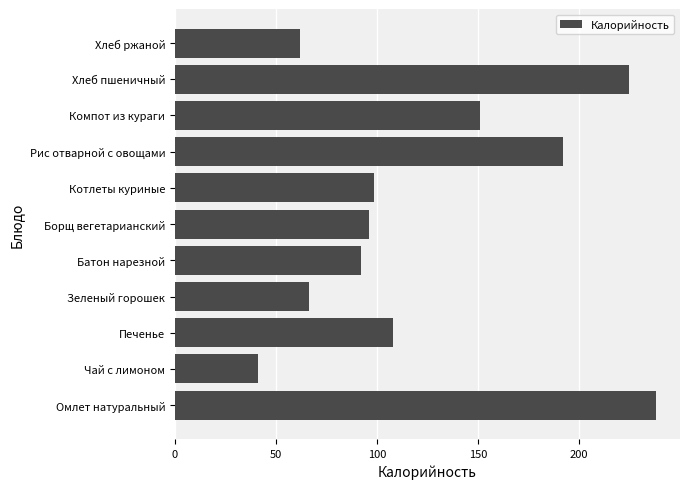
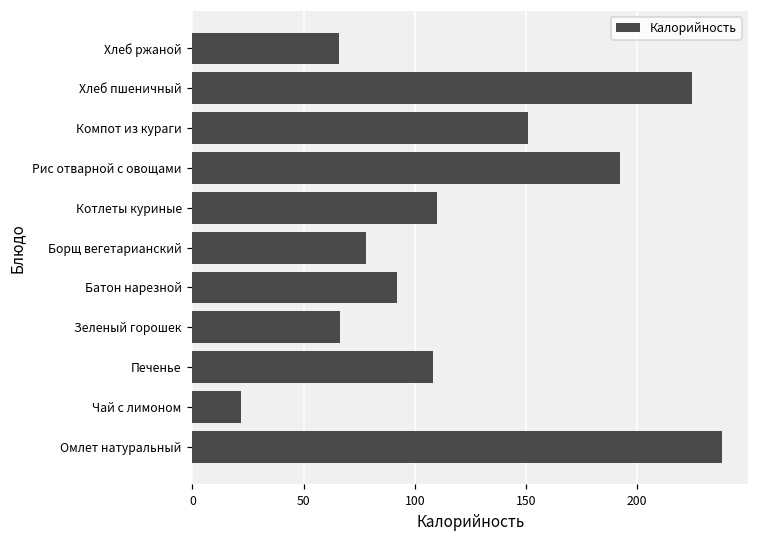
  {
-   "Хлеб ржаной": 62,
+   "Хлеб ржаной": 66,
    "Хлеб пшеничный": 225,
    "Компот из кураги": 151,
    "Рис отварной с овощами": 192,
-   "Котлеты куриные": 98,
-   "Борщ вегетарианский": 96,
+   "Котлеты куриные": 110,
+   "Борщ вегетарианский": 78,
    "Батон нарезной": 92,
    "Зеленый горошек": 67,
    "Печенье": 108,
-   "Чай с лимоном": 41,
+   "Чай с лимоном": 22,
    "Омлет натуральный": 238
  }
